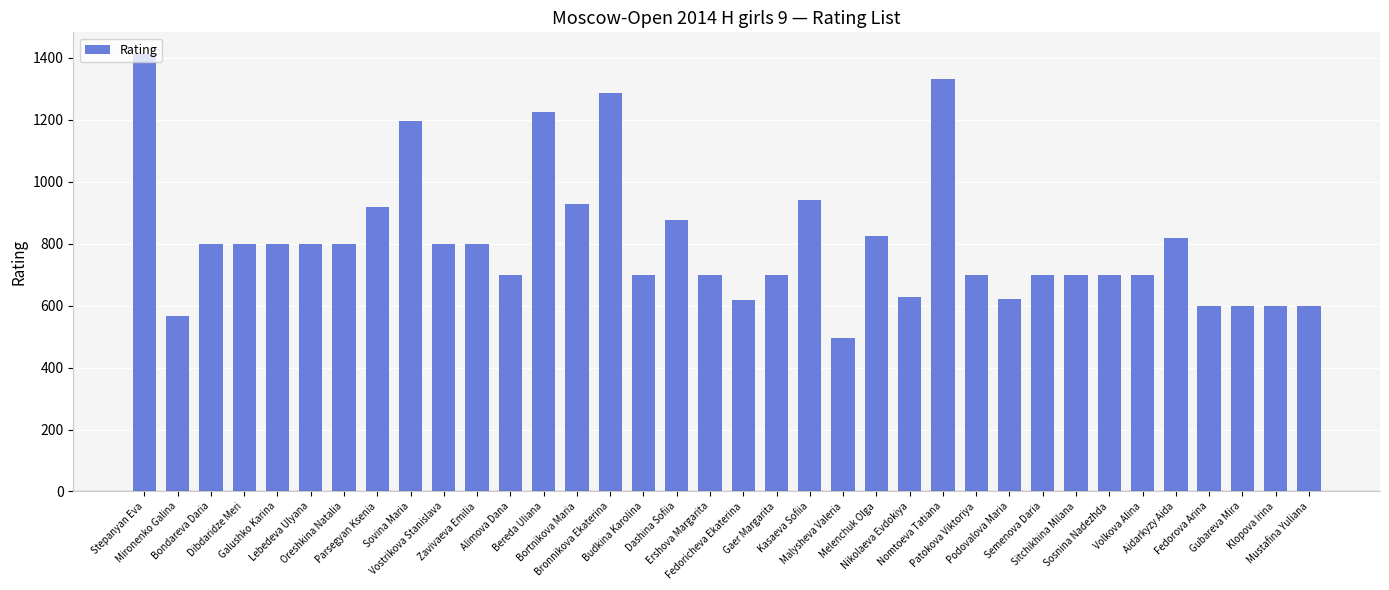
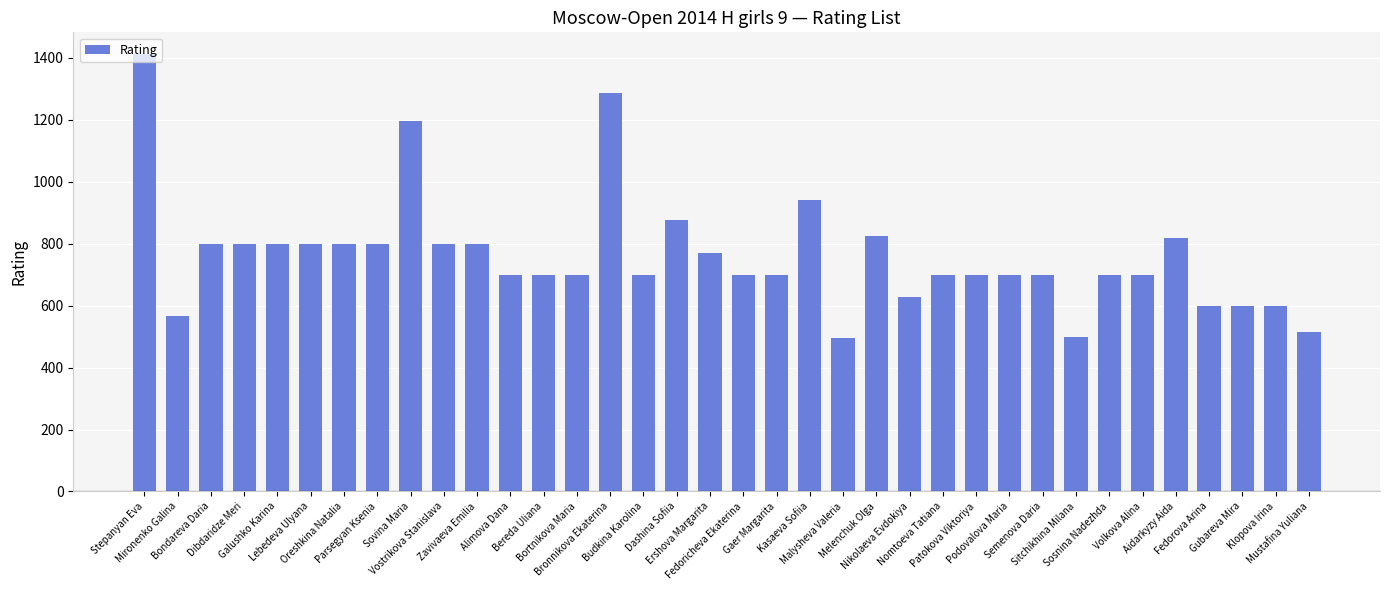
  {
    "Mironenko Galina": 570,
    "Bondareva Daria": 800,
    "Dibdaridze Meri": 800,
    "Galushko Karina": 800,
    "Lebedeva Ulyana": 800,
    "Oreshkina Natalia": 800,
-   "Parsegyan Ksenia": 920,
+   "Parsegyan Ksenia": 800,
    "Sovina Maria": 1200,
    "Vostrikova Stanislava": 800,
    "Zavivaeva Emilia": 800,
    "Alimova Dana": 700,
-   "Bereda Uliana": 1230,
-   "Bortnikova Maria": 930,
+   "Bereda Uliana": 700,
+   "Bortnikova Maria": 700,
    "Bronnikova Ekaterina": 1290,
    "Budkina Karolina": 700,
    "Dashina Sofiia": 880,
-   "Ershova Margarita": 700,
-   "Fedoricheva Ekaterina": 620,
+   "Ershova Margarita": 770,
+   "Fedoricheva Ekaterina": 700,
    "Gaer Margarita": 700,
    "Kasaeva Sofiia": 940,
    "Malysheva Valeria": 500,
    "Melenchuk Olga": 830,
    "Nikolaeva Evdokiya": 630,
-   "Nomtoeva Tatiana": 1330,
+   "Nomtoeva Tatiana": 700,
    "Patokova Viktoriya": 700,
-   "Podovalova Maria": 620,
+   "Podovalova Maria": 700,
    "Semenova Daria": 700,
-   "Sitchikhina Milana": 700,
+   "Sitchikhina Milana": 500,
    "Sosnina Nadezhda": 700,
    "Volkova Alina": 700,
    "Aidarkyzy Aida": 820,
    "Fedorova Arina": 600,
    "Gubareva Mira": 600,
    "Klopova Irina": 600,
-   "Mustafina Yuliana": 600
+   "Mustafina Yuliana": 510
  }
